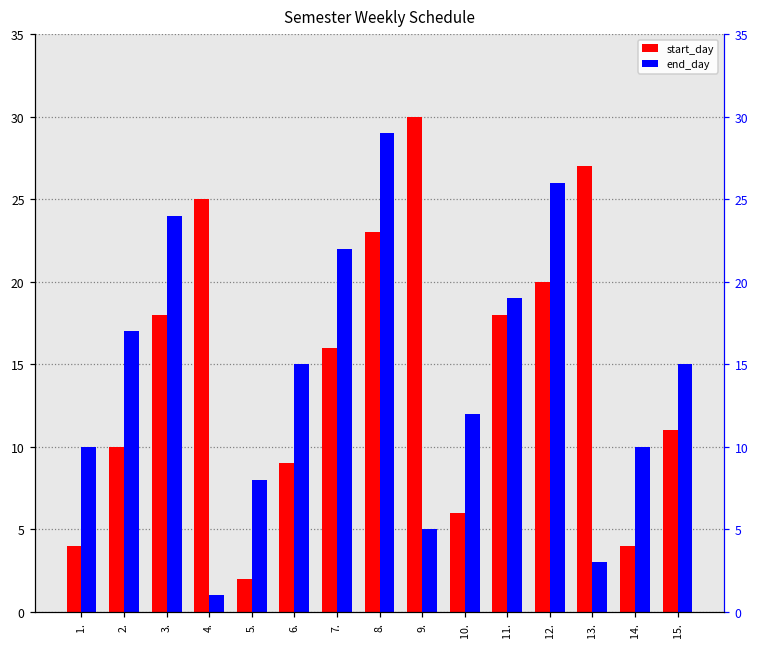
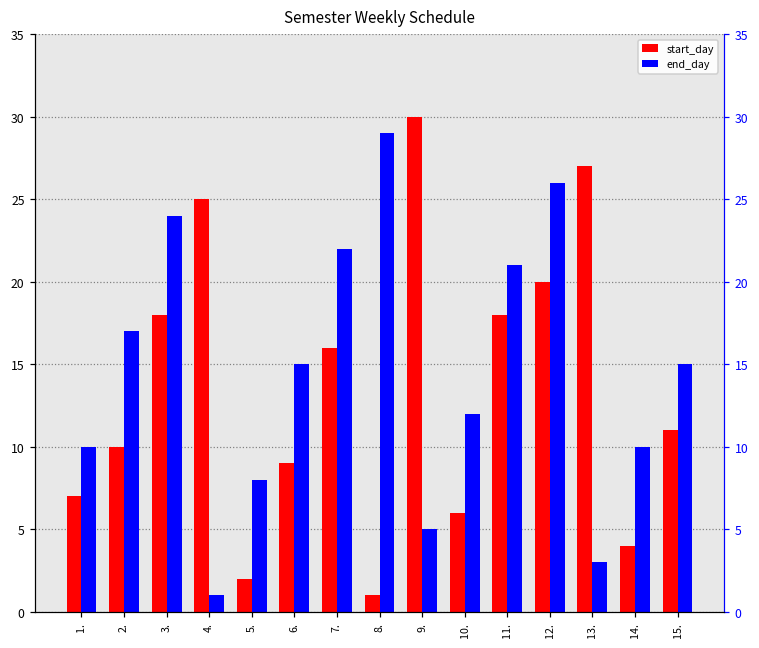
  {
    "start_day": {
-     "1.": 4,
+     "1.": 7,
      "2.": 10,
      "3.": 18,
      "4.": 25,
      "5.": 2,
      "6.": 9,
      "7.": 16,
-     "8.": 23,
+     "8.": 1,
      "9.": 30,
      "10.": 6,
      "11.": 18,
      "12.": 20,
      "13.": 27,
      "14.": 4,
      "15.": 11
    },
    "end_day": {
      "1.": 10,
      "2.": 17,
      "3.": 24,
      "4.": 1,
      "5.": 8,
      "6.": 15,
      "7.": 22,
      "8.": 29,
      "9.": 5,
      "10.": 12,
-     "11.": 19,
+     "11.": 21,
      "12.": 26,
      "13.": 3,
      "14.": 10,
      "15.": 15
    }
  }
